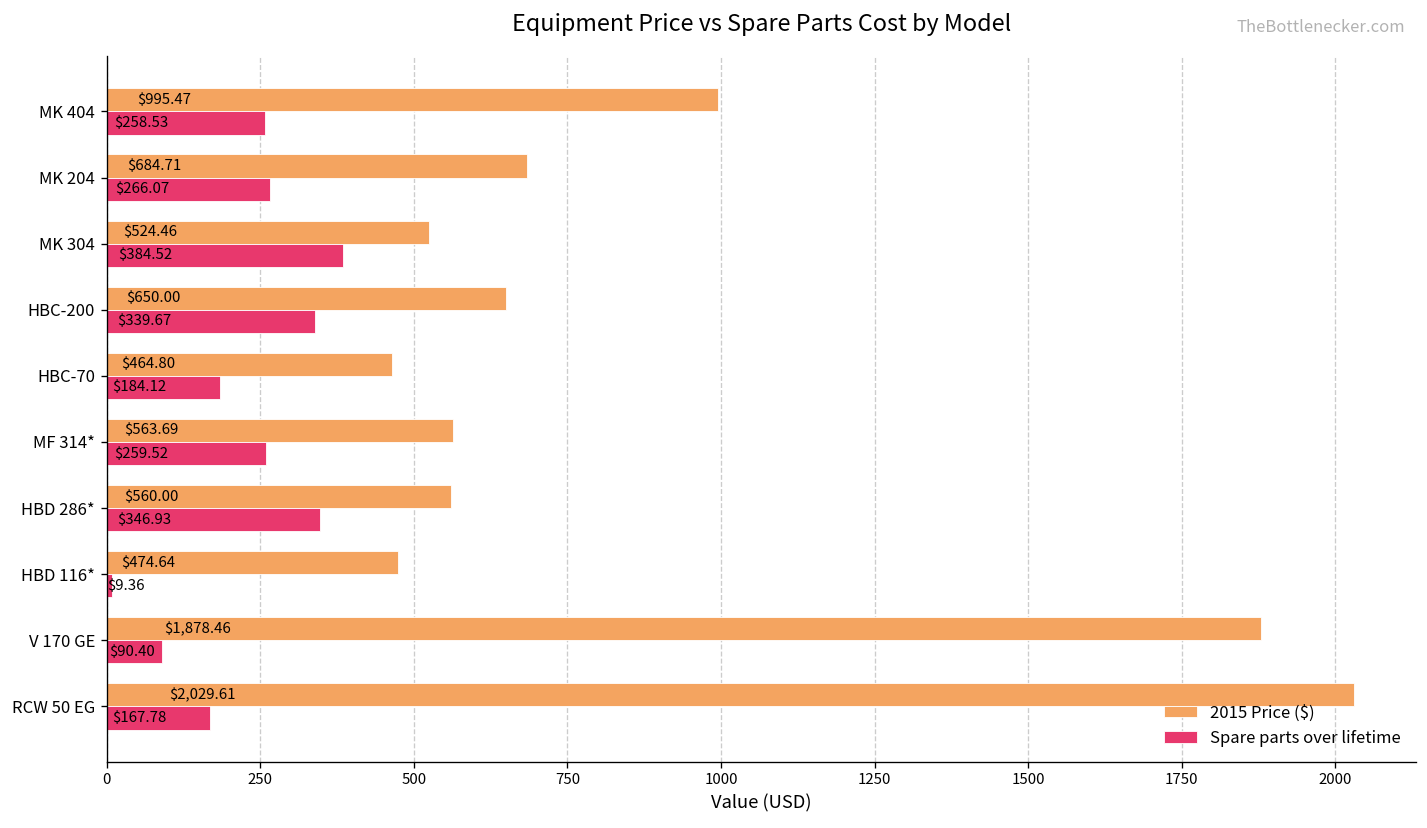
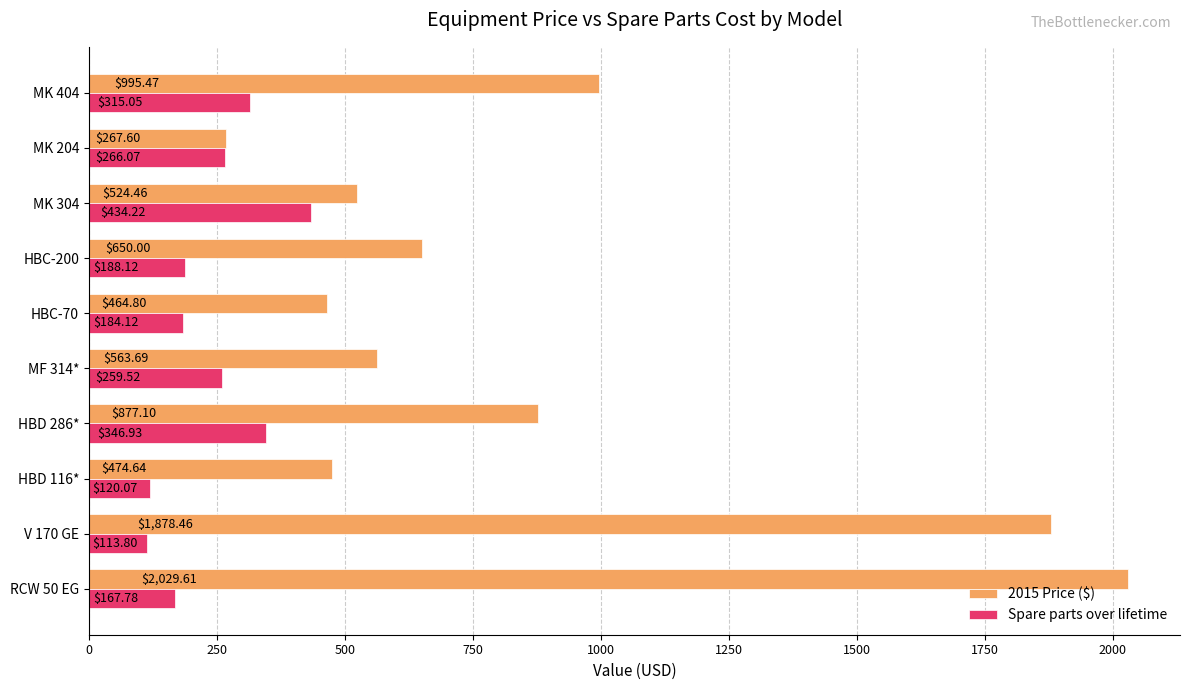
  {
    "2015 Price ($)": {
      "MK 404": "$995.47",
-     "MK 204": "$684.71",
+     "MK 204": "$267.60",
      "MK 304": "$524.46",
      "HBC-200": "$650.00",
      "HBC-70": "$464.80",
      "MF 314*": "$563.69",
-     "HBD 286*": "$560.00",
+     "HBD 286*": "$877.10",
      "HBD 116*": "$474.64",
      "V 170 GE": "$1,878.46",
      "RCW 50 EG": "$2,029.61"
    },
    "Spare parts over lifetime": {
-     "MK 404": "$258.53",
+     "MK 404": "$315.05",
      "MK 204": "$266.07",
-     "MK 304": "$384.52",
-     "HBC-200": "$339.67",
+     "MK 304": "$434.22",
+     "HBC-200": "$188.12",
      "HBC-70": "$184.12",
      "MF 314*": "$259.52",
      "HBD 286*": "$346.93",
-     "HBD 116*": "$9.36",
-     "V 170 GE": "$90.40",
+     "HBD 116*": "$120.07",
+     "V 170 GE": "$113.80",
      "RCW 50 EG": "$167.78"
    }
  }
